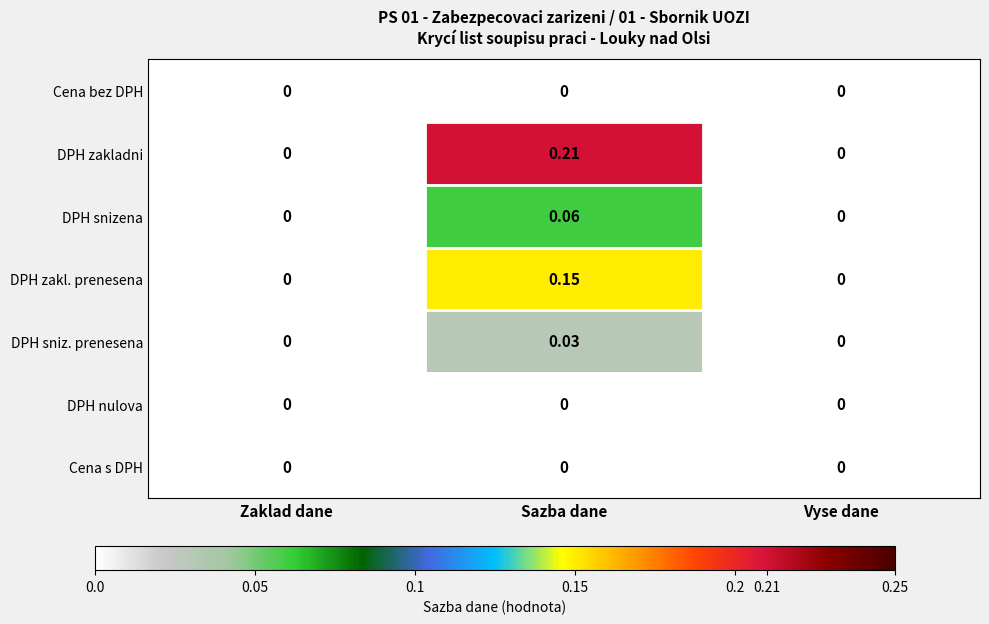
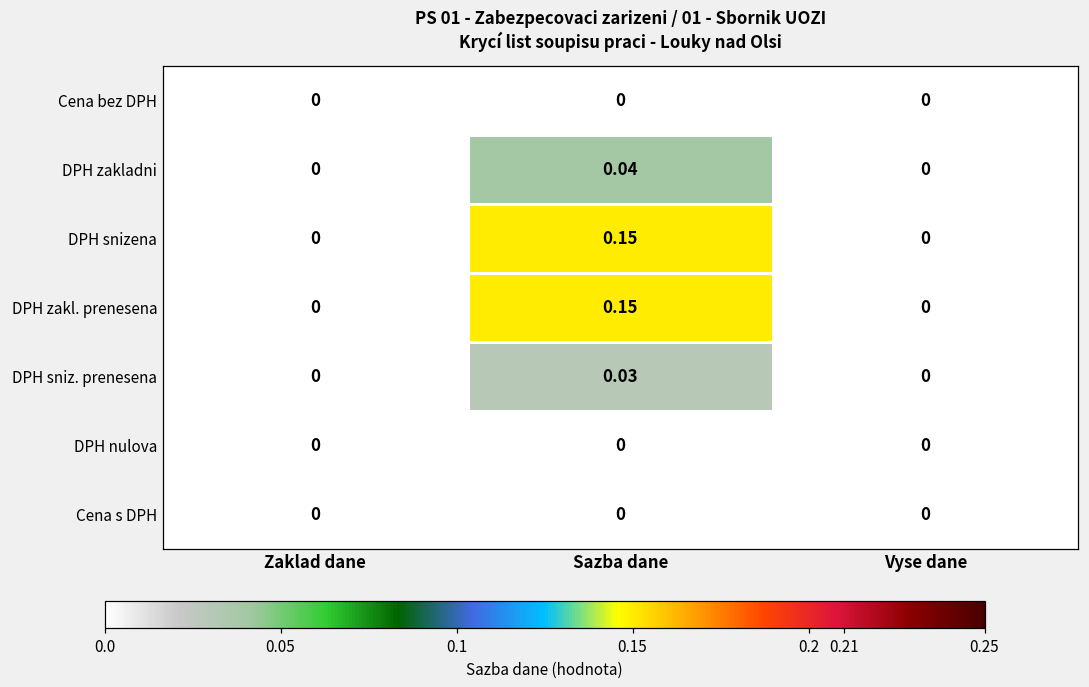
  {
    "Cena bez DPH": {
      "Zaklad dane": 0,
      "Sazba dane": 0,
      "Vyse dane": 0
    },
    "DPH zakladni": {
      "Zaklad dane": 0,
-     "Sazba dane": 0.21,
+     "Sazba dane": 0.04,
      "Vyse dane": 0
    },
    "DPH snizena": {
      "Zaklad dane": 0,
-     "Sazba dane": 0.06,
+     "Sazba dane": 0.15,
      "Vyse dane": 0
    },
    "DPH zakl. prenesena": {
      "Zaklad dane": 0,
      "Sazba dane": 0.15,
      "Vyse dane": 0
    },
    "DPH sniz. prenesena": {
      "Zaklad dane": 0,
      "Sazba dane": 0.03,
      "Vyse dane": 0
    },
    "DPH nulova": {
      "Zaklad dane": 0,
      "Sazba dane": 0,
      "Vyse dane": 0
    },
    "Cena s DPH": {
      "Zaklad dane": 0,
      "Sazba dane": 0,
      "Vyse dane": 0
    }
  }
